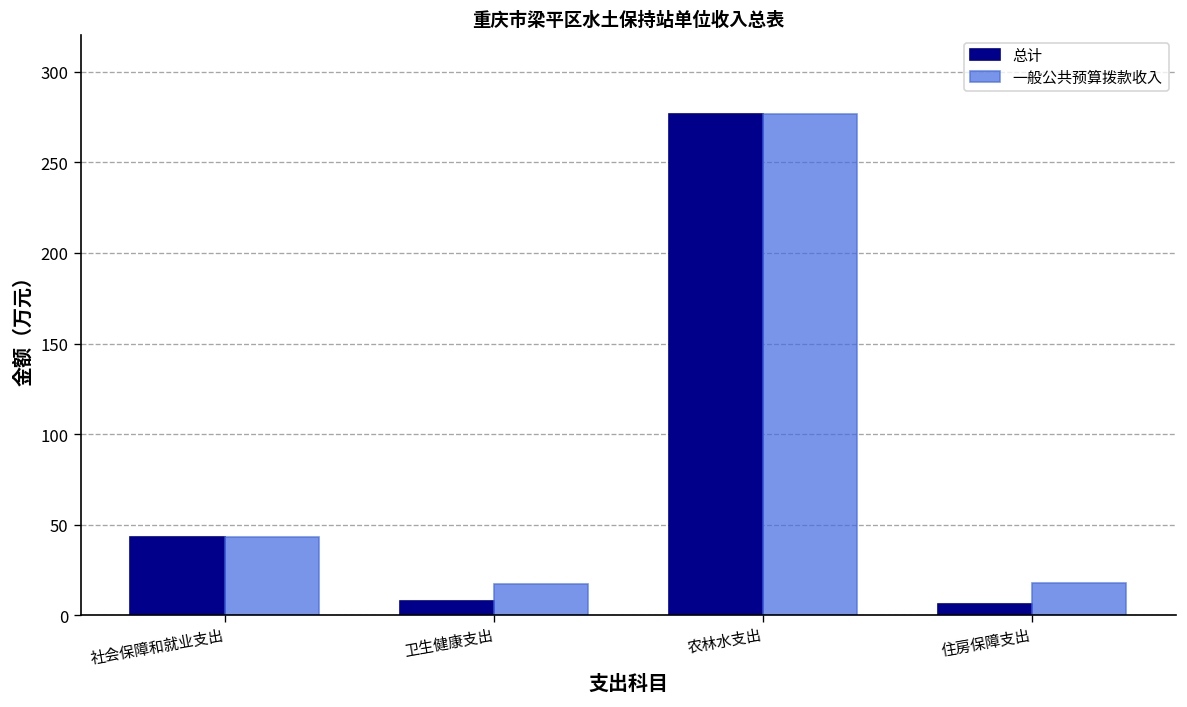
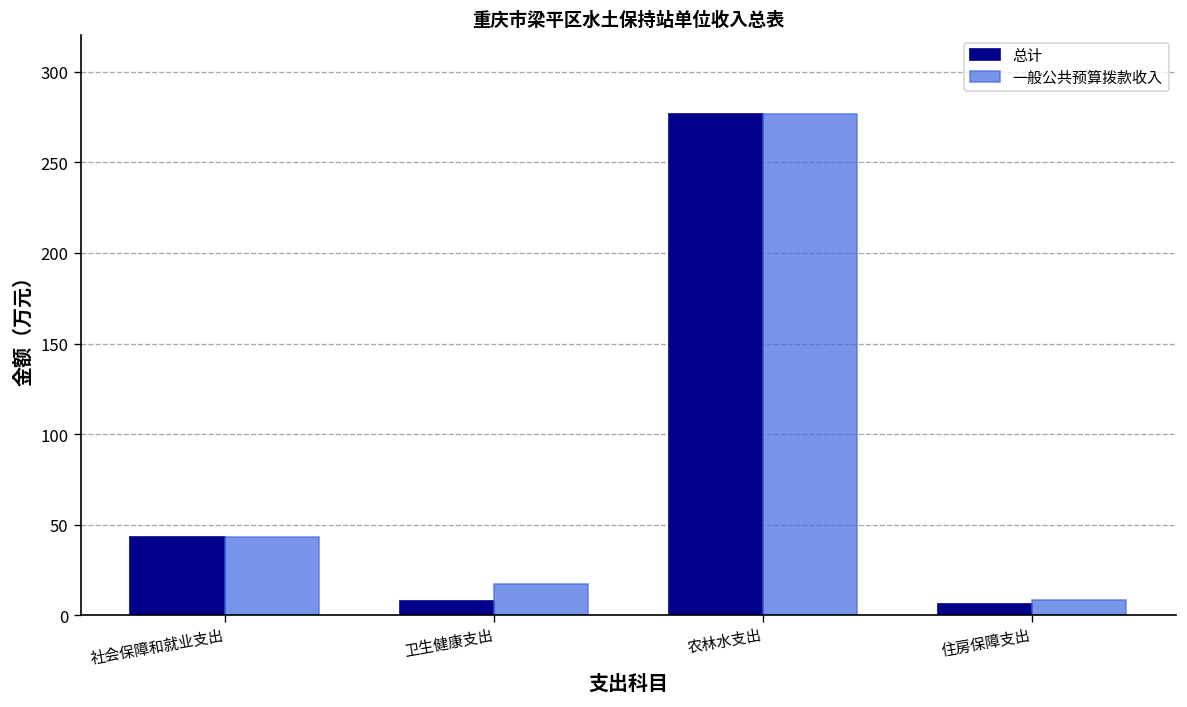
  {
    "总计": {
      "社会保障和就业支出": 44,
      "卫生健康支出": 8,
      "农林水支出": 276,
      "住房保障支出": 7
    },
    "一般公共预算拨款收入": {
      "社会保障和就业支出": 44,
      "卫生健康支出": 17,
      "农林水支出": 276,
-     "住房保障支出": 18
+     "住房保障支出": 9
    }
  }
